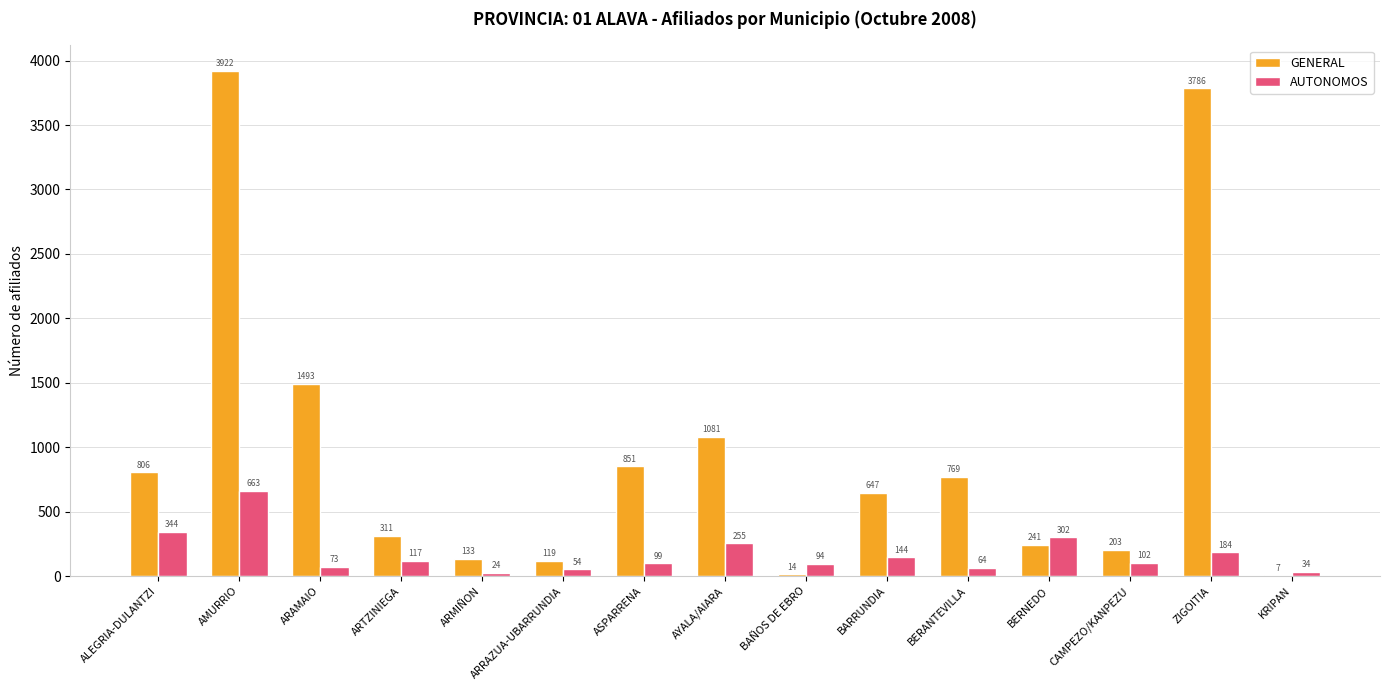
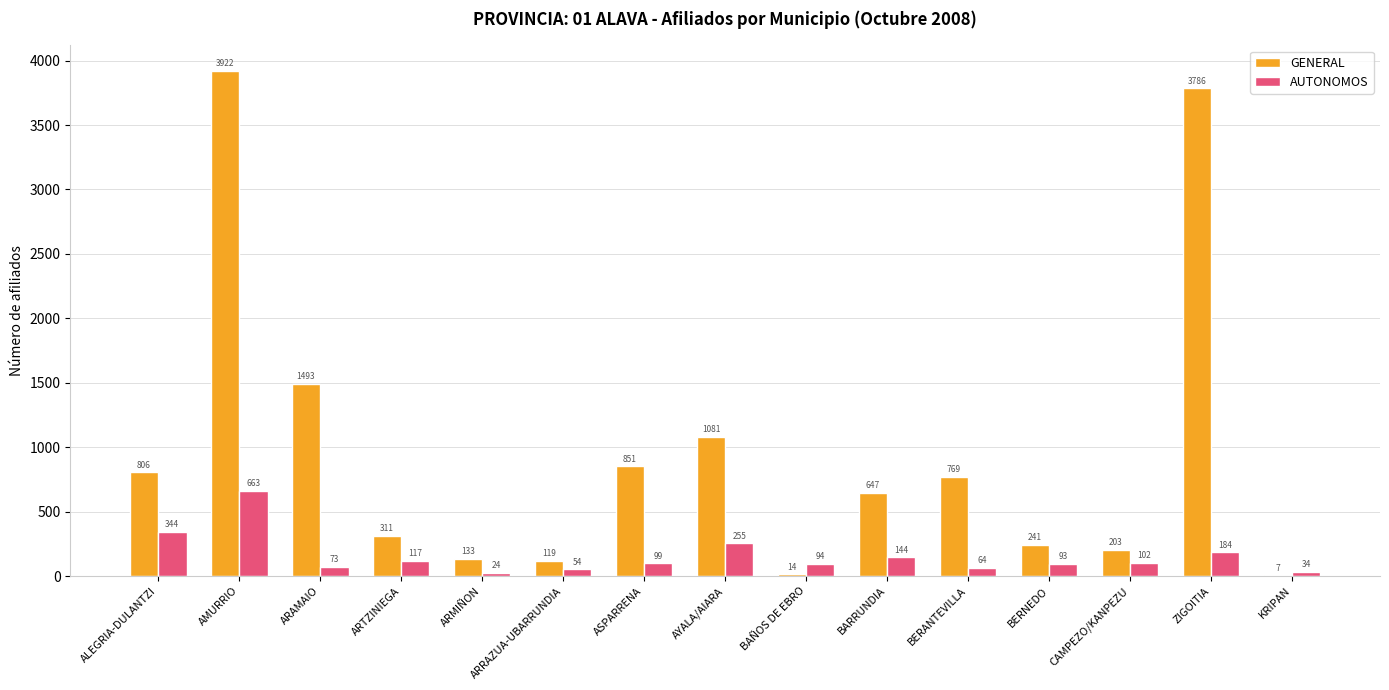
  {
    "GENERAL": {
      "ALEGRIA-DULANTZI": 806,
      "AMURRIO": 3922,
      "ARAMAIO": 1493,
      "ARTZINIEGA": 311,
      "ARMIÑON": 133,
      "ARRAZUA-UBARRUNDIA": 119,
      "ASPARRENA": 851,
      "AYALA/AIARA": 1081,
      "BAÑOS DE EBRO": 14,
      "BARRUNDIA": 647,
      "BERANTEVILLA": 769,
      "BERNEDO": 241,
      "CAMPEZO/KANPEZU": 203,
      "ZIGOITIA": 3786,
      "KRIPAN": 7
    },
    "AUTONOMOS": {
      "ALEGRIA-DULANTZI": 344,
      "AMURRIO": 663,
      "ARAMAIO": 73,
      "ARTZINIEGA": 117,
      "ARMIÑON": 24,
      "ARRAZUA-UBARRUNDIA": 54,
      "ASPARRENA": 99,
      "AYALA/AIARA": 255,
      "BAÑOS DE EBRO": 94,
      "BARRUNDIA": 144,
      "BERANTEVILLA": 64,
-     "BERNEDO": 302,
+     "BERNEDO": 93,
      "CAMPEZO/KANPEZU": 102,
      "ZIGOITIA": 184,
      "KRIPAN": 34
    }
  }
